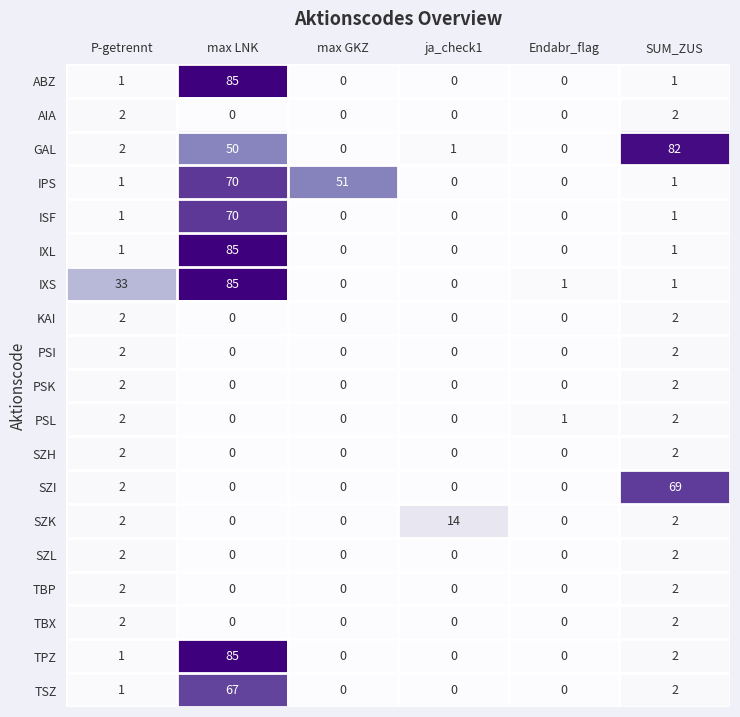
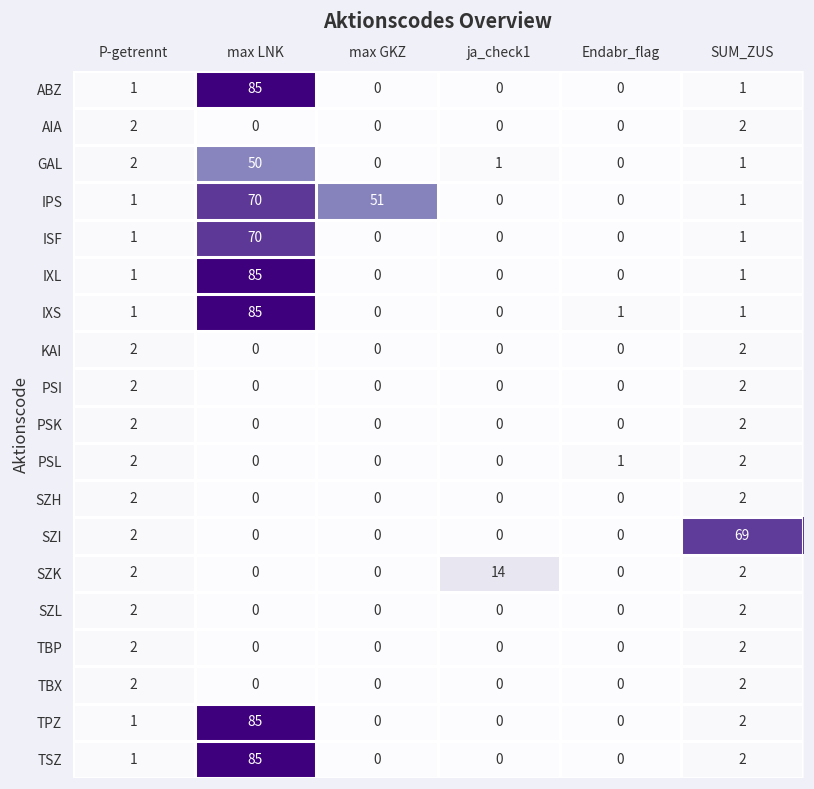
  {
    "ABZ": {
      "P-getrennt": 1,
      "max LNK": 85,
      "max GKZ": 0,
      "ja_check1": 0,
      "Endabr_flag": 0,
      "SUM_ZUS": 1
    },
    "AIA": {
      "P-getrennt": 2,
      "max LNK": 0,
      "max GKZ": 0,
      "ja_check1": 0,
      "Endabr_flag": 0,
      "SUM_ZUS": 2
    },
    "GAL": {
      "P-getrennt": 2,
      "max LNK": 50,
      "max GKZ": 0,
      "ja_check1": 1,
      "Endabr_flag": 0,
-     "SUM_ZUS": 82
+     "SUM_ZUS": 1
    },
    "IPS": {
      "P-getrennt": 1,
      "max LNK": 70,
      "max GKZ": 51,
      "ja_check1": 0,
      "Endabr_flag": 0,
      "SUM_ZUS": 1
    },
    "ISF": {
      "P-getrennt": 1,
      "max LNK": 70,
      "max GKZ": 0,
      "ja_check1": 0,
      "Endabr_flag": 0,
      "SUM_ZUS": 1
    },
    "IXL": {
      "P-getrennt": 1,
      "max LNK": 85,
      "max GKZ": 0,
      "ja_check1": 0,
      "Endabr_flag": 0,
      "SUM_ZUS": 1
    },
    "IXS": {
-     "P-getrennt": 33,
+     "P-getrennt": 1,
      "max LNK": 85,
      "max GKZ": 0,
      "ja_check1": 0,
      "Endabr_flag": 1,
      "SUM_ZUS": 1
    },
    "KAI": {
      "P-getrennt": 2,
      "max LNK": 0,
      "max GKZ": 0,
      "ja_check1": 0,
      "Endabr_flag": 0,
      "SUM_ZUS": 2
    },
    "PSI": {
      "P-getrennt": 2,
      "max LNK": 0,
      "max GKZ": 0,
      "ja_check1": 0,
      "Endabr_flag": 0,
      "SUM_ZUS": 2
    },
    "PSK": {
      "P-getrennt": 2,
      "max LNK": 0,
      "max GKZ": 0,
      "ja_check1": 0,
      "Endabr_flag": 0,
      "SUM_ZUS": 2
    },
    "PSL": {
      "P-getrennt": 2,
      "max LNK": 0,
      "max GKZ": 0,
      "ja_check1": 0,
      "Endabr_flag": 1,
      "SUM_ZUS": 2
    },
    "SZH": {
      "P-getrennt": 2,
      "max LNK": 0,
      "max GKZ": 0,
      "ja_check1": 0,
      "Endabr_flag": 0,
      "SUM_ZUS": 2
    },
    "SZI": {
      "P-getrennt": 2,
      "max LNK": 0,
      "max GKZ": 0,
      "ja_check1": 0,
      "Endabr_flag": 0,
      "SUM_ZUS": 69
    },
    "SZK": {
      "P-getrennt": 2,
      "max LNK": 0,
      "max GKZ": 0,
      "ja_check1": 14,
      "Endabr_flag": 0,
      "SUM_ZUS": 2
    },
    "SZL": {
      "P-getrennt": 2,
      "max LNK": 0,
      "max GKZ": 0,
      "ja_check1": 0,
      "Endabr_flag": 0,
      "SUM_ZUS": 2
    },
    "TBP": {
      "P-getrennt": 2,
      "max LNK": 0,
      "max GKZ": 0,
      "ja_check1": 0,
      "Endabr_flag": 0,
      "SUM_ZUS": 2
    },
    "TBX": {
      "P-getrennt": 2,
      "max LNK": 0,
      "max GKZ": 0,
      "ja_check1": 0,
      "Endabr_flag": 0,
      "SUM_ZUS": 2
    },
    "TPZ": {
      "P-getrennt": 1,
      "max LNK": 85,
      "max GKZ": 0,
      "ja_check1": 0,
      "Endabr_flag": 0,
      "SUM_ZUS": 2
    },
    "TSZ": {
      "P-getrennt": 1,
-     "max LNK": 67,
+     "max LNK": 85,
      "max GKZ": 0,
      "ja_check1": 0,
      "Endabr_flag": 0,
      "SUM_ZUS": 2
    }
  }
